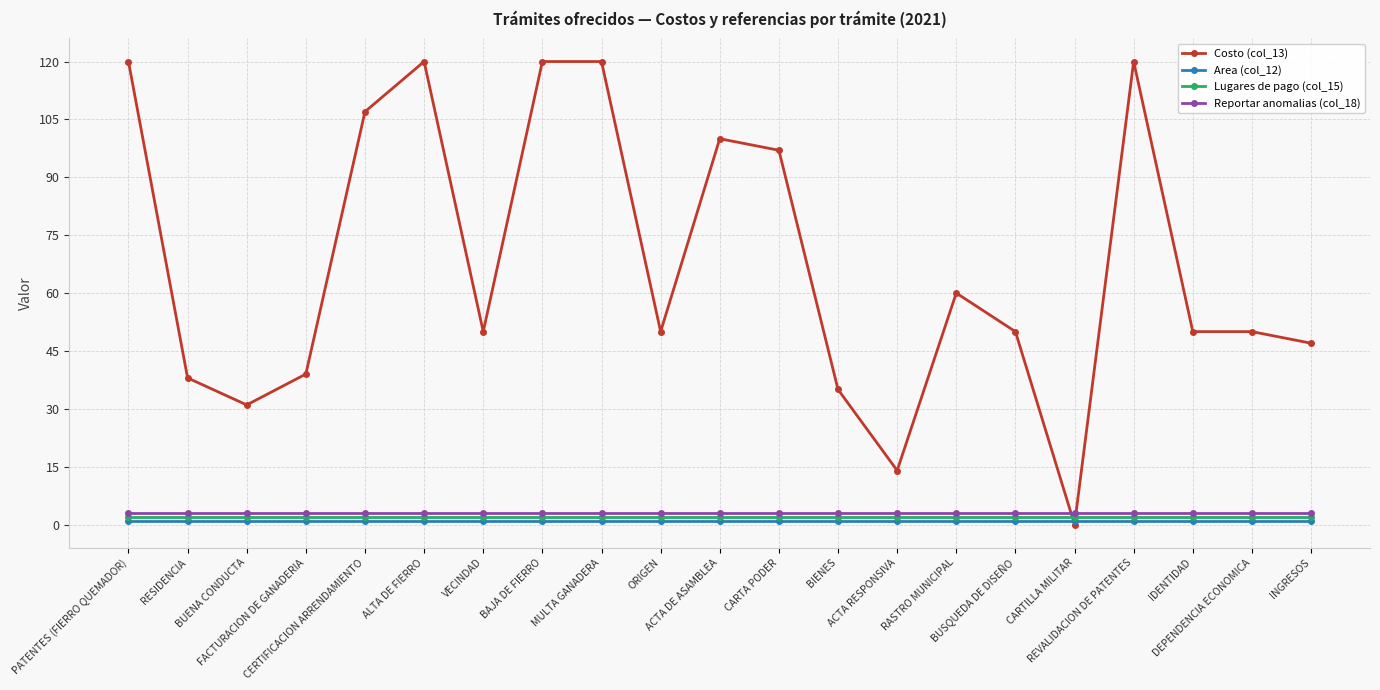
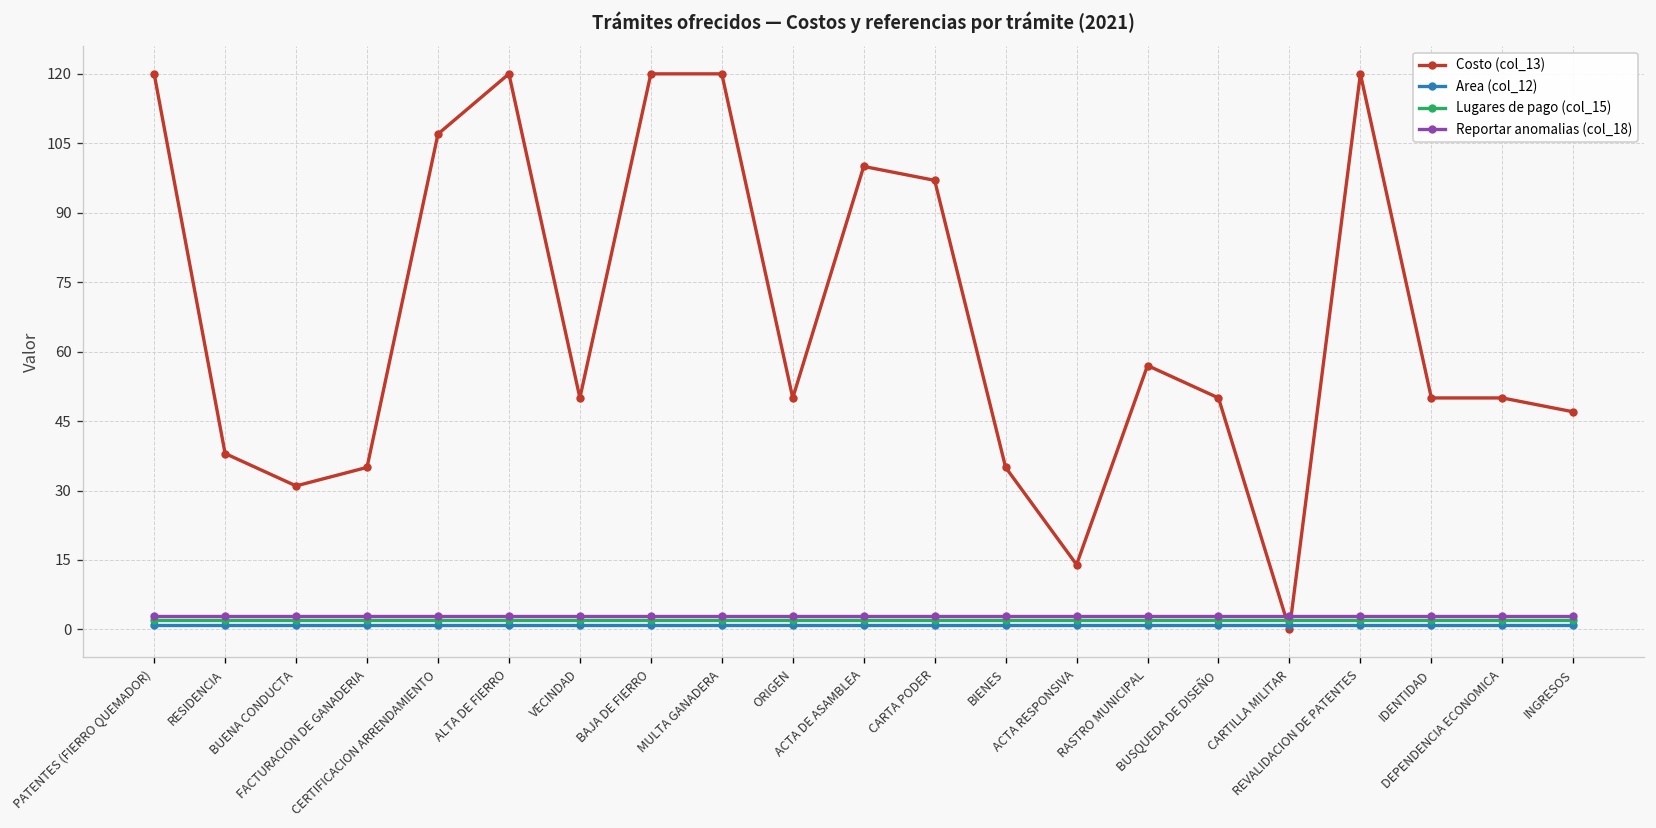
  {
    "Costo (col_13)": {
      "PATENTES (FIERRO QUEMADOR)": 120,
      "RESIDENCIA": 38,
      "BUENA CONDUCTA": 31,
-     "FACTURACION DE GANADERIA": 39,
+     "FACTURACION DE GANADERIA": 35,
      "CERTIFICACION ARRENDAMIENTO": 107,
      "ALTA DE FIERRO": 120,
      "VECINDAD": 50,
      "BAJA DE FIERRO": 120,
      "MULTA GANADERA": 120,
      "ORIGEN": 50,
      "ACTA DE ASAMBLEA": 100,
      "CARTA PODER": 97,
      "BIENES": 35,
      "ACTA RESPONSIVA": 14,
-     "RASTRO MUNICIPAL": 60,
+     "RASTRO MUNICIPAL": 57,
      "BUSQUEDA DE DISEÑO": 50,
      "CARTILLA MILITAR": 0,
      "REVALIDACION DE PATENTES": 120,
      "IDENTIDAD": 50,
      "DEPENDENCIA ECONOMICA": 50,
      "INGRESOS": 47
    },
    "Area (col_12)": {
      "PATENTES (FIERRO QUEMADOR)": 1,
      "RESIDENCIA": 1,
      "BUENA CONDUCTA": 1,
      "FACTURACION DE GANADERIA": 1,
      "CERTIFICACION ARRENDAMIENTO": 1,
      "ALTA DE FIERRO": 1,
      "VECINDAD": 1,
      "BAJA DE FIERRO": 1,
      "MULTA GANADERA": 1,
      "ORIGEN": 1,
      "ACTA DE ASAMBLEA": 1,
      "CARTA PODER": 1,
      "BIENES": 1,
      "ACTA RESPONSIVA": 1,
      "RASTRO MUNICIPAL": 1,
      "BUSQUEDA DE DISEÑO": 1,
      "CARTILLA MILITAR": 1,
      "REVALIDACION DE PATENTES": 1,
      "IDENTIDAD": 1,
      "DEPENDENCIA ECONOMICA": 1,
      "INGRESOS": 1
    },
    "Lugares de pago (col_15)": {
      "PATENTES (FIERRO QUEMADOR)": 2,
      "RESIDENCIA": 2,
      "BUENA CONDUCTA": 2,
      "FACTURACION DE GANADERIA": 2,
      "CERTIFICACION ARRENDAMIENTO": 2,
      "ALTA DE FIERRO": 2,
      "VECINDAD": 2,
      "BAJA DE FIERRO": 2,
      "MULTA GANADERA": 2,
      "ORIGEN": 2,
      "ACTA DE ASAMBLEA": 2,
      "CARTA PODER": 2,
      "BIENES": 2,
      "ACTA RESPONSIVA": 2,
      "RASTRO MUNICIPAL": 2,
      "BUSQUEDA DE DISEÑO": 2,
      "CARTILLA MILITAR": 2,
      "REVALIDACION DE PATENTES": 2,
      "IDENTIDAD": 2,
      "DEPENDENCIA ECONOMICA": 2,
      "INGRESOS": 2
    },
    "Reportar anomalias (col_18)": {
      "PATENTES (FIERRO QUEMADOR)": 3,
      "RESIDENCIA": 3,
      "BUENA CONDUCTA": 3,
      "FACTURACION DE GANADERIA": 3,
      "CERTIFICACION ARRENDAMIENTO": 3,
      "ALTA DE FIERRO": 3,
      "VECINDAD": 3,
      "BAJA DE FIERRO": 3,
      "MULTA GANADERA": 3,
      "ORIGEN": 3,
      "ACTA DE ASAMBLEA": 3,
      "CARTA PODER": 3,
      "BIENES": 3,
      "ACTA RESPONSIVA": 3,
      "RASTRO MUNICIPAL": 3,
      "BUSQUEDA DE DISEÑO": 3,
      "CARTILLA MILITAR": 3,
      "REVALIDACION DE PATENTES": 3,
      "IDENTIDAD": 3,
      "DEPENDENCIA ECONOMICA": 3,
      "INGRESOS": 3
    }
  }
